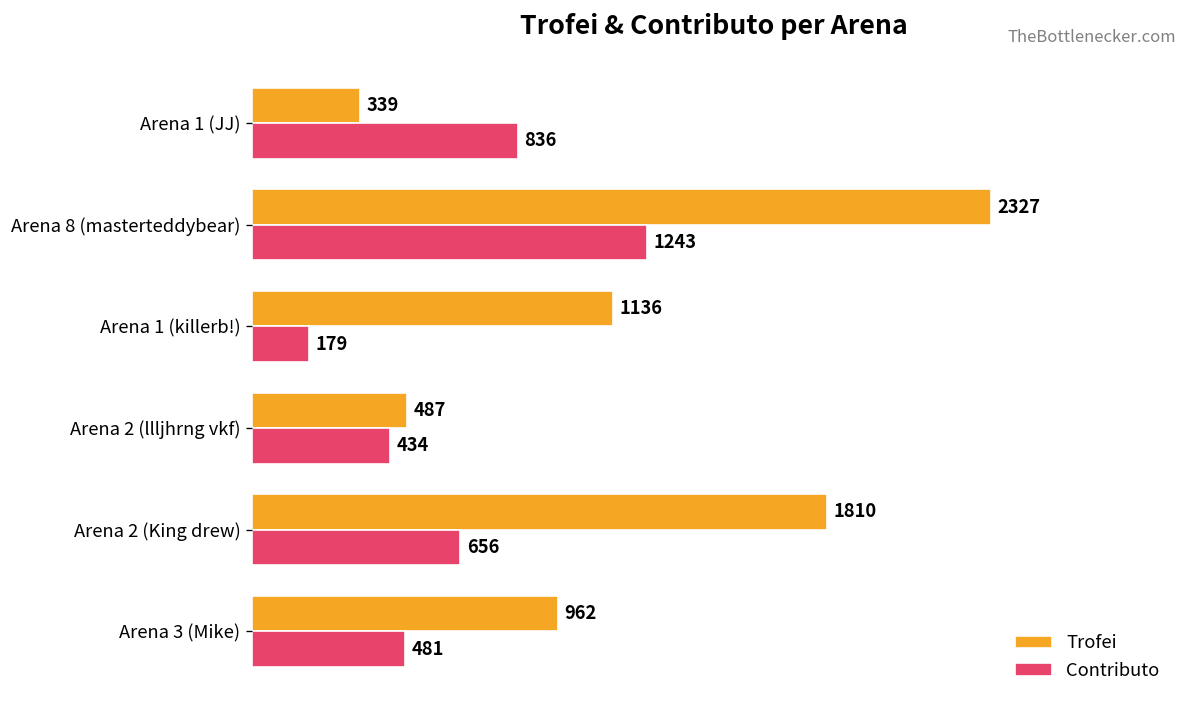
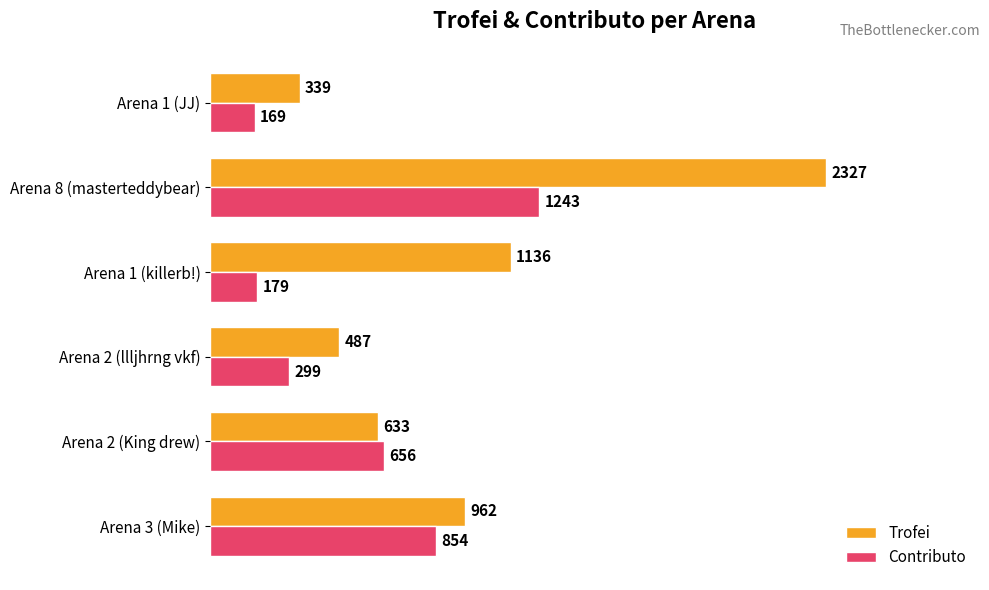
  {
    "Trofei": {
      "Arena 1 (JJ)": 339,
      "Arena 8 (masterteddybear)": 2327,
      "Arena 1 (killerb!)": 1136,
      "Arena 2 (llljhrng vkf)": 487,
-     "Arena 2 (King drew)": 1810,
+     "Arena 2 (King drew)": 633,
      "Arena 3 (Mike)": 962
    },
    "Contributo": {
-     "Arena 1 (JJ)": 836,
+     "Arena 1 (JJ)": 169,
      "Arena 8 (masterteddybear)": 1243,
      "Arena 1 (killerb!)": 179,
-     "Arena 2 (llljhrng vkf)": 434,
+     "Arena 2 (llljhrng vkf)": 299,
      "Arena 2 (King drew)": 656,
-     "Arena 3 (Mike)": 481
+     "Arena 3 (Mike)": 854
    }
  }
